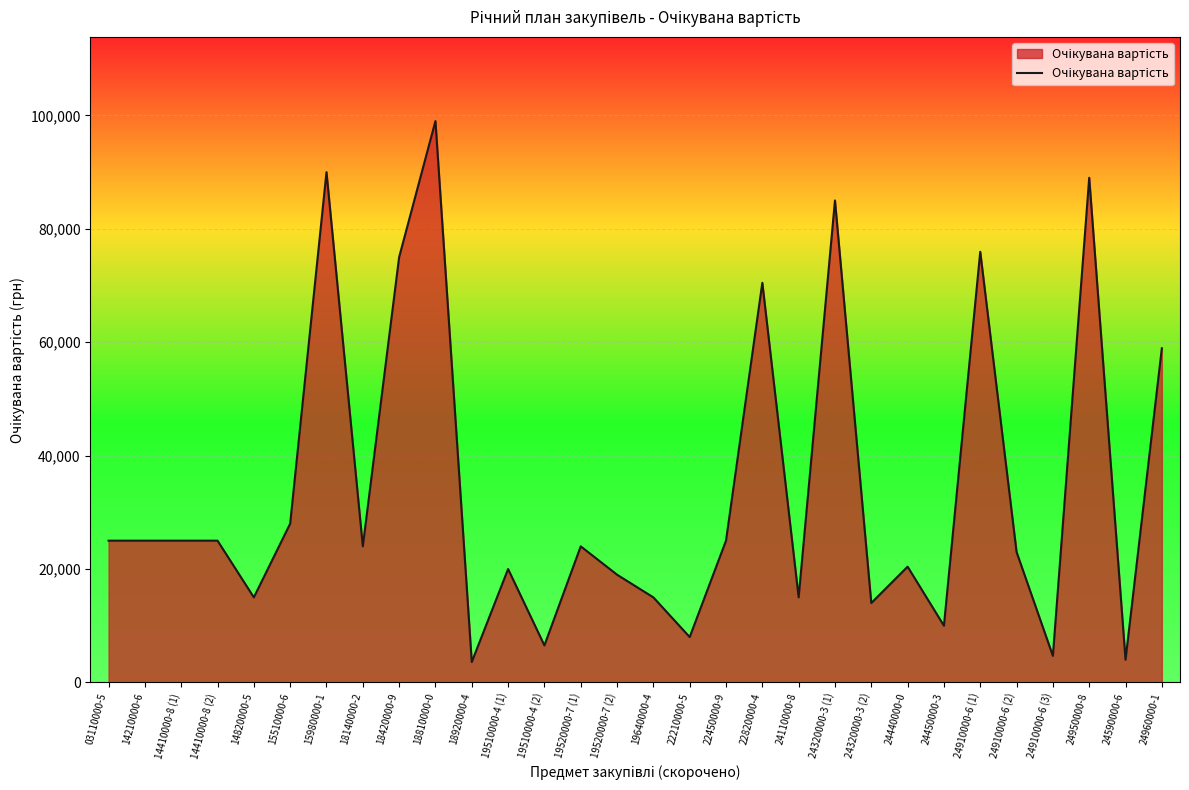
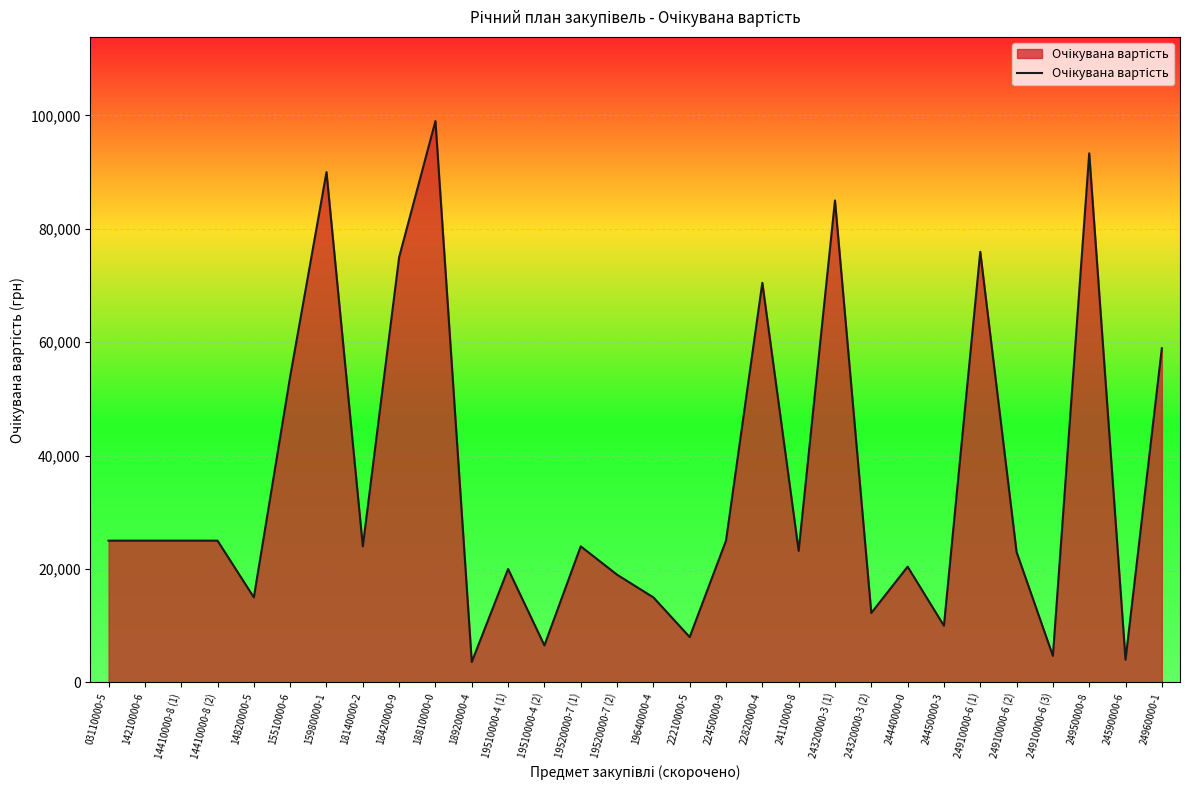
  {
    "03110000-5": "25,000",
    "14210000-6": "25,000",
    "14410000-8 (1)": "25,000",
    "14410000-8 (2)": "25,000",
    "14820000-5": "15,000",
-   "15510000-6": "28,000",
+   "15510000-6": "54,000",
    "15980000-1": "90,000",
    "18140000-2": "24,000",
    "18420000-9": "75,000",
    "18810000-0": "99,000",
    "18920000-4": "4,000",
    "19510000-4 (1)": "20,000",
    "19510000-4 (2)": "7,000",
    "19520000-7 (1)": "24,000",
    "19520000-7 (2)": "19,000",
    "19640000-4": "15,000",
    "22210000-5": "8,000",
    "22450000-9": "25,000",
    "22820000-4": "70,000",
-   "24110000-8": "15,000",
+   "24110000-8": "23,000",
    "24320000-3 (1)": "85,000",
-   "24320000-3 (2)": "14,000",
+   "24320000-3 (2)": "12,000",
    "24440000-0": "20,000",
    "24450000-3": "10,000",
    "24910000-6 (1)": "76,000",
    "24910000-6 (2)": "23,000",
    "24910000-6 (3)": "5,000",
-   "24950000-8": "89,000",
+   "24950000-8": "93,000",
    "24590000-6": "4,000",
    "24960000-1": "59,000"
  }
